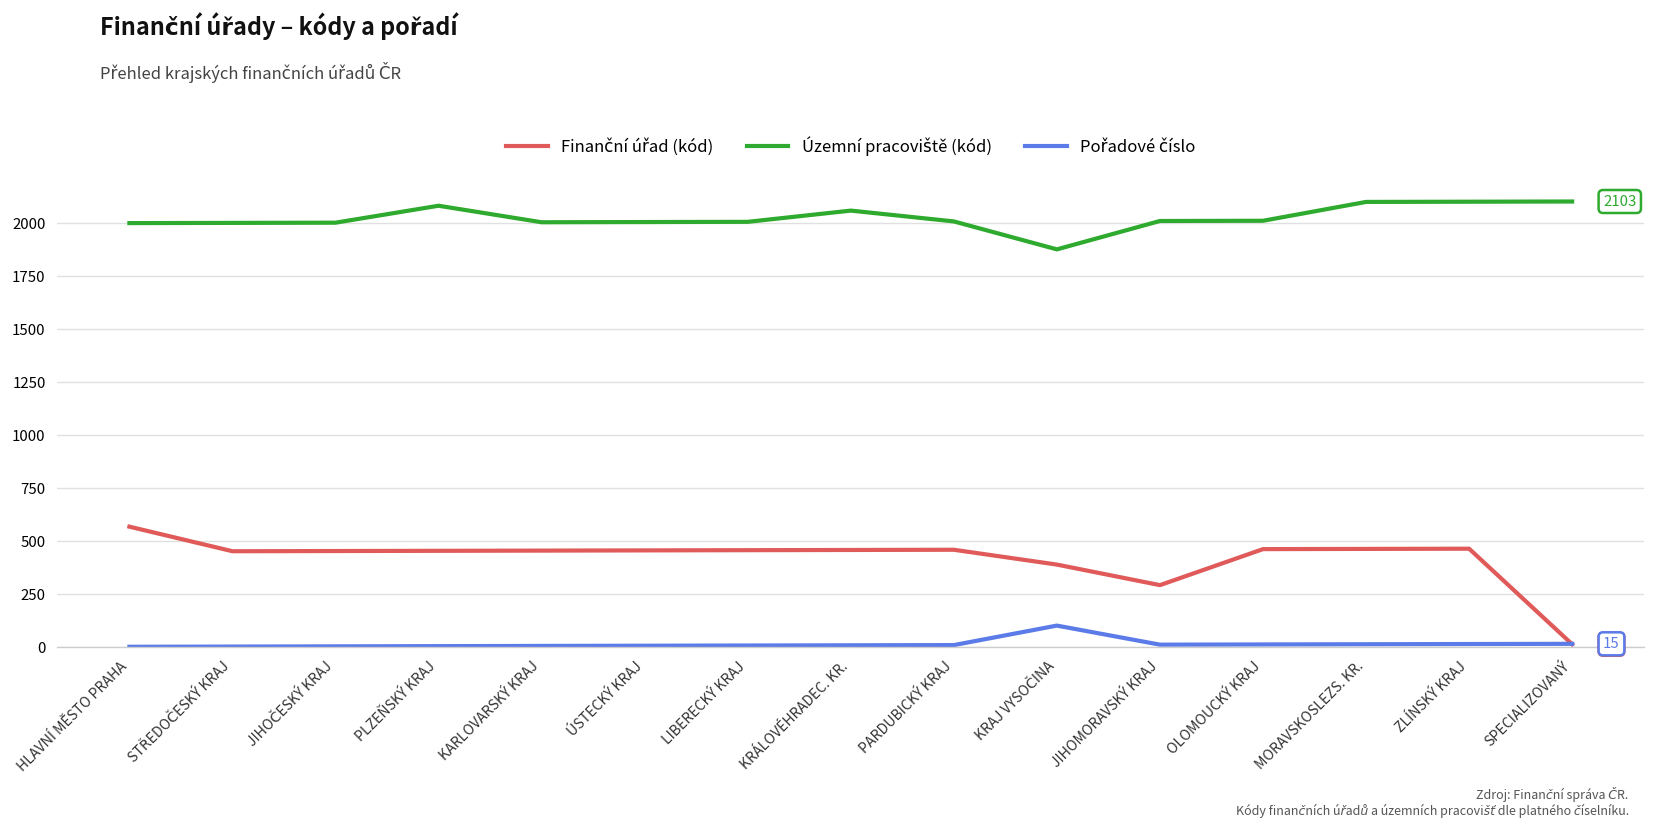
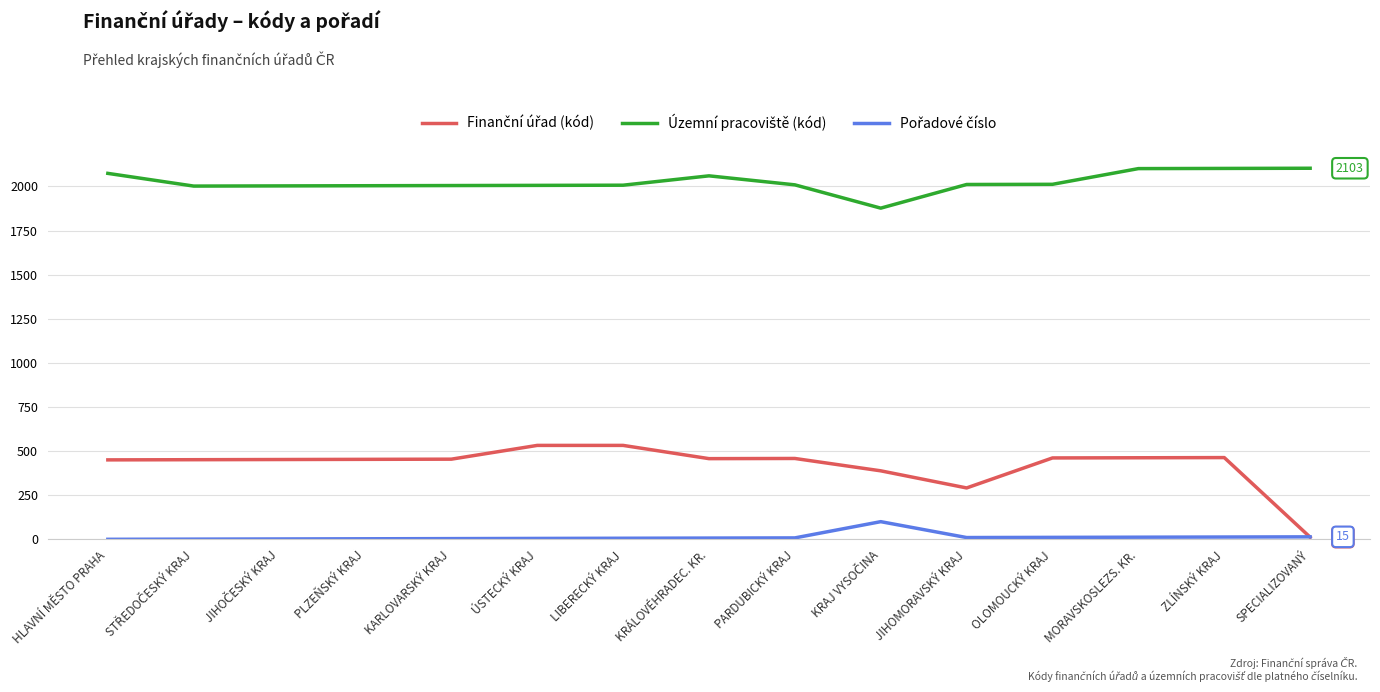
  {
    "Finanční úřad (kód)": {
-     "HLAVNÍ MĚSTO PRAHA": 570,
+     "HLAVNÍ MĚSTO PRAHA": 450,
      "STŘEDOČESKÝ KRAJ": 450,
      "JIHOČESKÝ KRAJ": 450,
      "PLZEŇSKÝ KRAJ": 450,
      "KARLOVARSKÝ KRAJ": 460,
-     "ÚSTECKÝ KRAJ": 460,
-     "LIBERECKÝ KRAJ": 460,
+     "ÚSTECKÝ KRAJ": 530,
+     "LIBERECKÝ KRAJ": 530,
      "KRÁLOVÉHRADEC. KR.": 460,
      "PARDUBICKÝ KRAJ": 460,
      "KRAJ VYSOČINA": 390,
      "JIHOMORAVSKÝ KRAJ": 290,
      "OLOMOUCKÝ KRAJ": 460,
      "MORAVSKOSLEZS. KR.": 460,
      "ZLÍNSKÝ KRAJ": 460
    },
    "Územní pracoviště (kód)": {
-     "HLAVNÍ MĚSTO PRAHA": 2000,
+     "HLAVNÍ MĚSTO PRAHA": 2070,
      "STŘEDOČESKÝ KRAJ": 2000,
      "JIHOČESKÝ KRAJ": 2000,
-     "PLZEŇSKÝ KRAJ": 2080,
+     "PLZEŇSKÝ KRAJ": 2000,
      "KARLOVARSKÝ KRAJ": 2010,
      "ÚSTECKÝ KRAJ": 2010,
      "LIBERECKÝ KRAJ": 2010,
      "KRÁLOVÉHRADEC. KR.": 2060,
      "PARDUBICKÝ KRAJ": 2010,
      "KRAJ VYSOČINA": 1880,
      "JIHOMORAVSKÝ KRAJ": 2010,
      "OLOMOUCKÝ KRAJ": 2010,
      "MORAVSKOSLEZS. KR.": 2100,
      "ZLÍNSKÝ KRAJ": 2100
    },
    "Pořadové číslo": {
      "HLAVNÍ MĚSTO PRAHA": 0,
      "STŘEDOČESKÝ KRAJ": 0,
      "JIHOČESKÝ KRAJ": 0,
      "PLZEŇSKÝ KRAJ": 0,
      "KARLOVARSKÝ KRAJ": 10,
      "ÚSTECKÝ KRAJ": 10,
      "LIBERECKÝ KRAJ": 10,
      "KRÁLOVÉHRADEC. KR.": 10,
      "PARDUBICKÝ KRAJ": 10,
      "KRAJ VYSOČINA": 100,
      "JIHOMORAVSKÝ KRAJ": 10,
      "OLOMOUCKÝ KRAJ": 10,
      "MORAVSKOSLEZS. KR.": 10,
      "ZLÍNSKÝ KRAJ": 10
    }
  }
